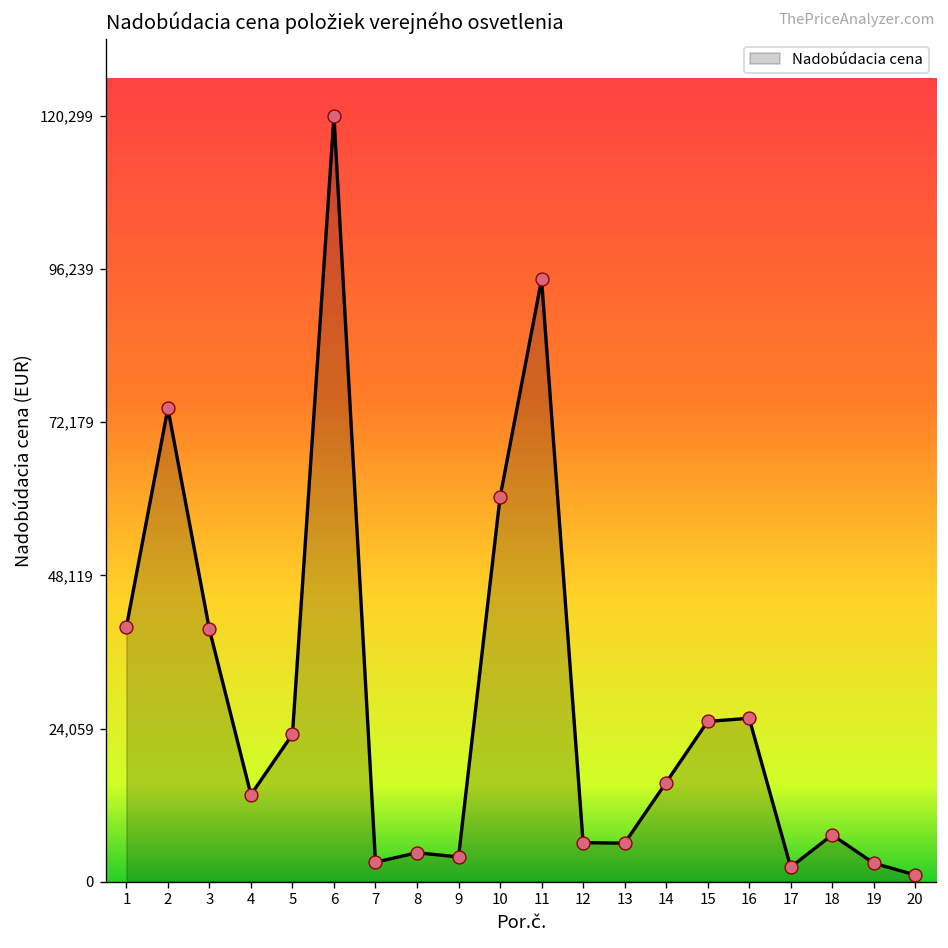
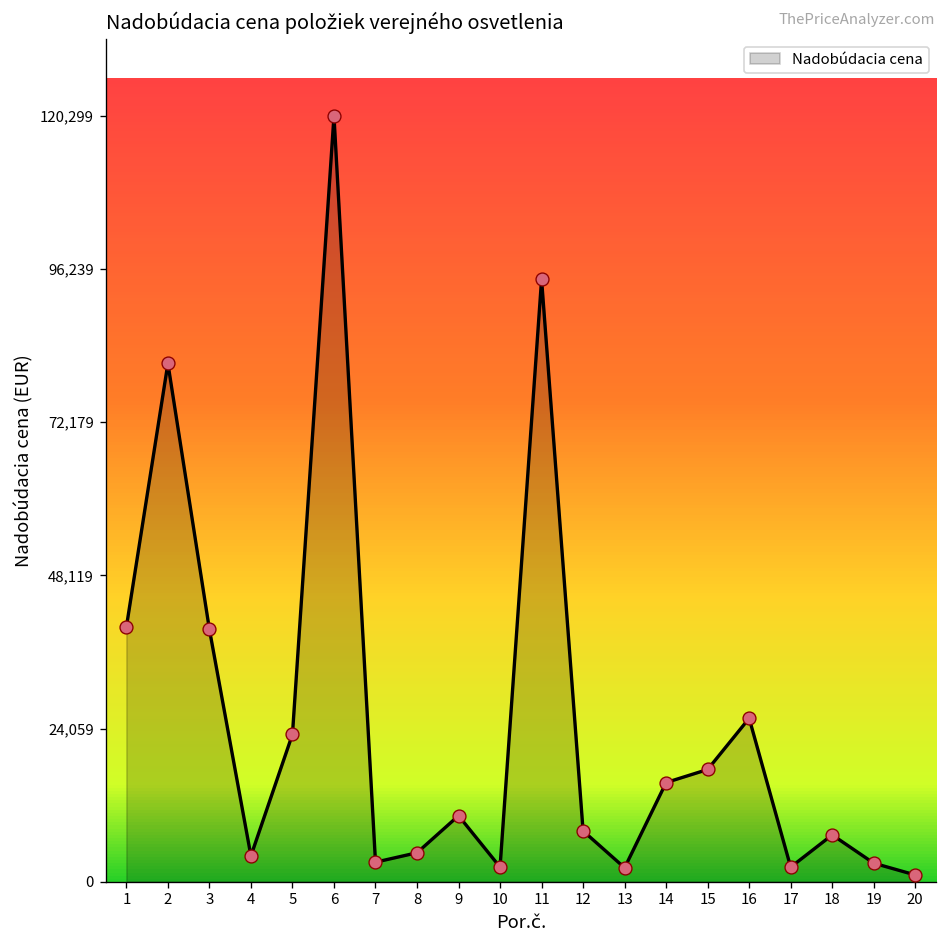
  {
    "1": "40,000",
-   "2": "74,000",
+   "2": "81,000",
    "3": "40,000",
-   "4": "14,000",
+   "4": "4,000",
    "5": "23,000",
    "6": "120,000",
    "7": "3,000",
    "8": "5,000",
-   "9": "4,000",
-   "10": "60,000",
+   "9": "10,000",
+   "10": "2,000",
    "11": "95,000",
-   "12": "6,000",
-   "13": "6,000",
+   "12": "8,000",
+   "13": "2,000",
    "14": "16,000",
-   "15": "25,000",
+   "15": "18,000",
    "16": "26,000",
    "17": "2,000",
    "18": "7,000",
    "19": "3,000",
    "20": "1,000"
  }
